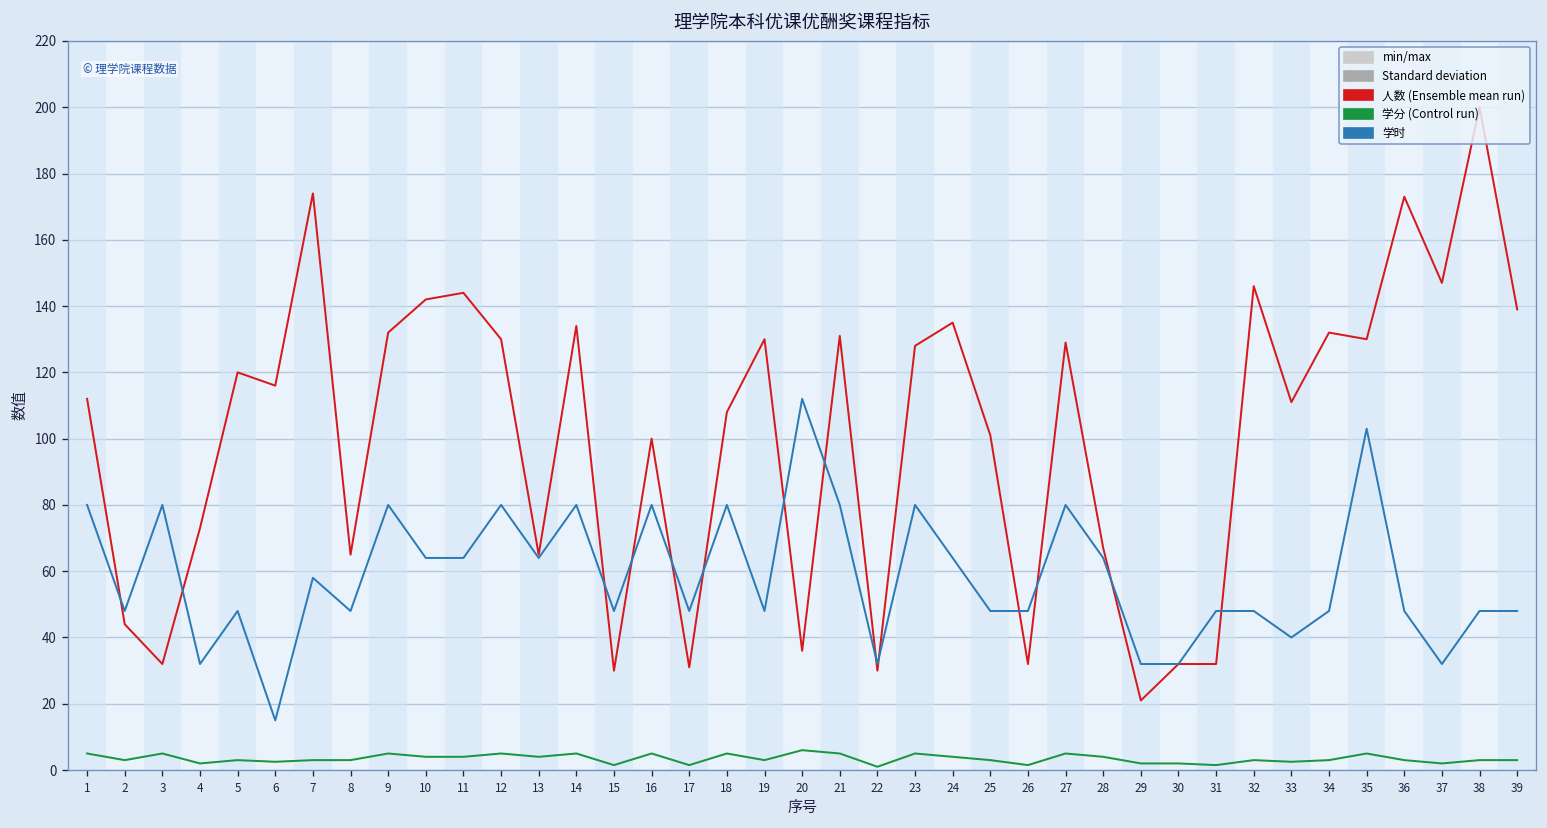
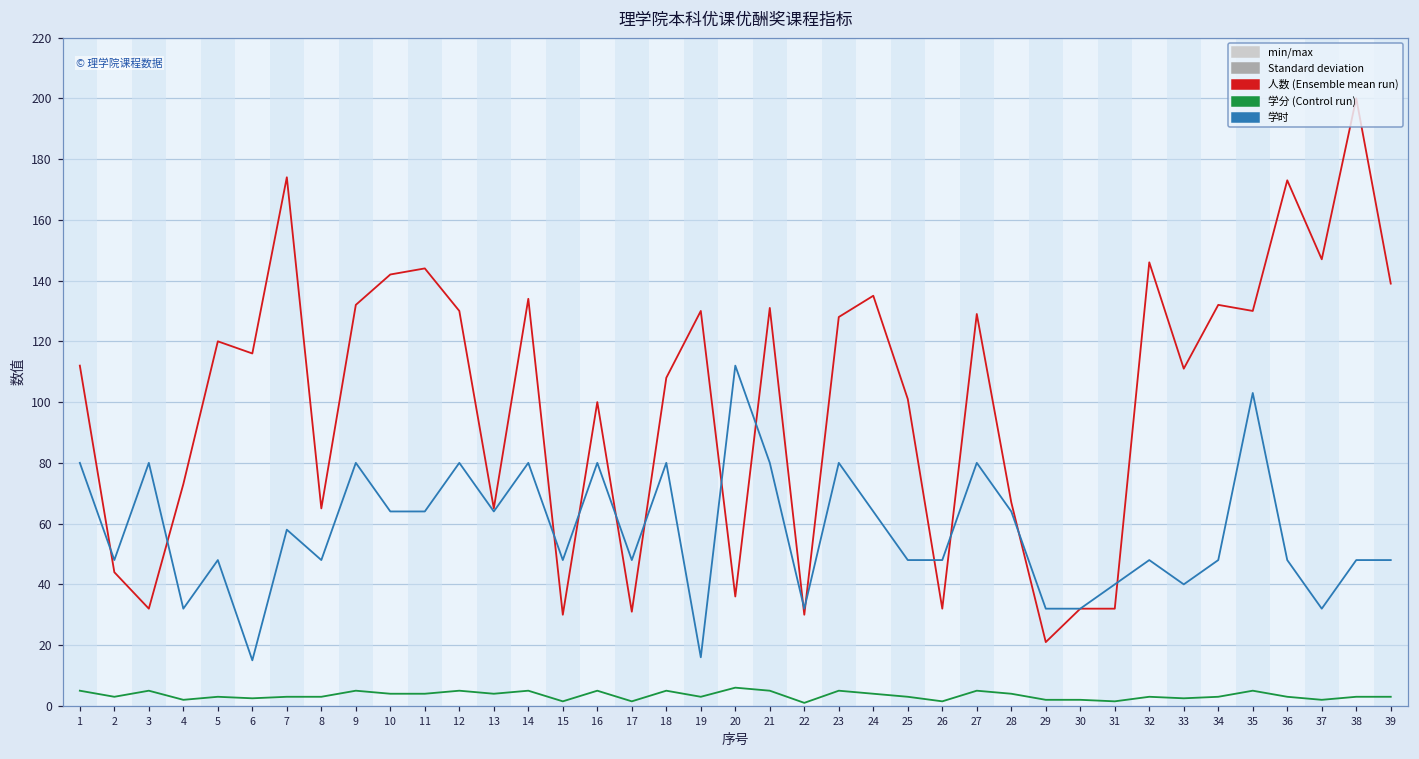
  {
    "学时": {
      "1": 80,
      "2": 48,
      "3": 80,
      "4": 32,
      "5": 48,
      "6": 15,
      "7": 58,
      "8": 48,
      "9": 80,
      "10": 64,
      "11": 64,
      "12": 80,
      "13": 64,
      "14": 80,
      "15": 48,
      "16": 80,
      "17": 48,
      "18": 80,
-     "19": 48,
+     "19": 16,
      "20": 112,
      "21": 80,
      "22": 32,
      "23": 80,
      "24": 64,
      "25": 48,
      "26": 48,
      "27": 80,
      "28": 64,
      "29": 32,
-     "31": 48,
+     "31": 40,
      "32": 48,
      "33": 40,
      "34": 48,
      "35": 103,
      "36": 48,
      "37": 32,
      "38": 48,
      "39": 48
    }
  }
